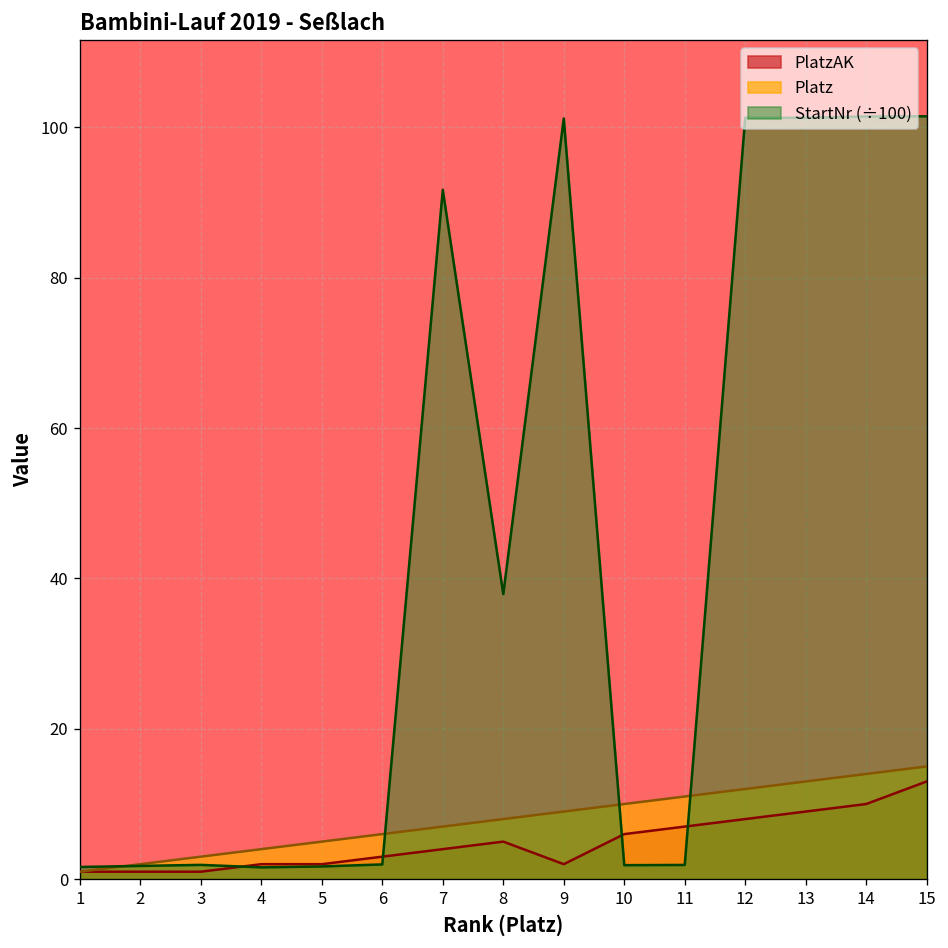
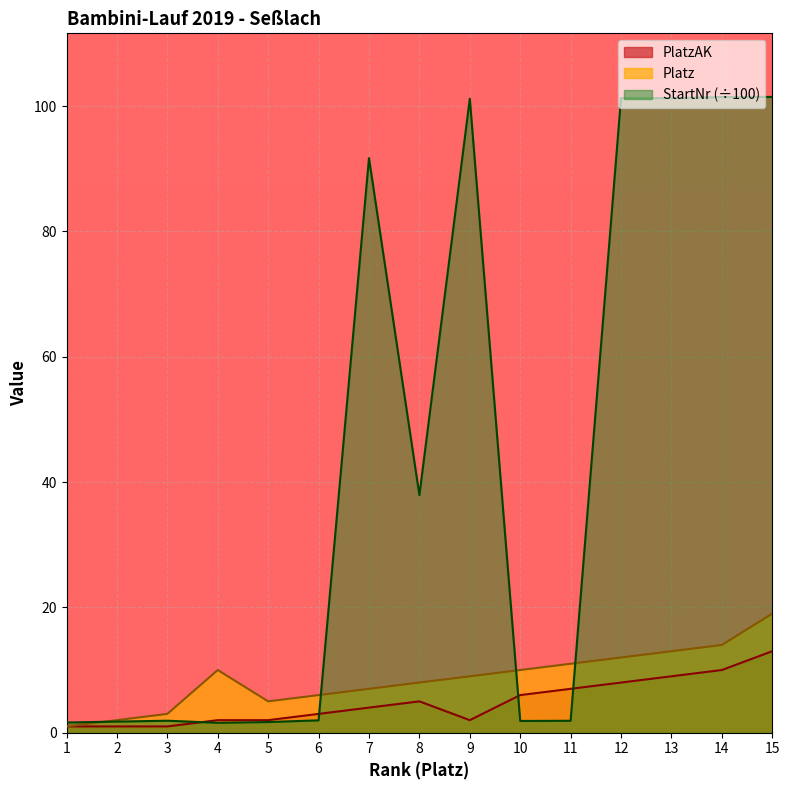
  {
    "PlatzAK": {
      "2": 1,
      "3": 1,
      "4": 2,
      "6": 3,
      "7": 4,
      "8": 5,
      "9": 2,
      "10": 6,
      "11": 7,
      "12": 8,
      "13": 9,
      "14": 10,
      "15": 13
    },
    "Platz": {
      "3": 3,
-     "4": 4,
+     "4": 10,
      "5": 5,
      "6": 6,
      "7": 7,
      "8": 8,
      "9": 9,
      "10": 10,
      "11": 11,
      "12": 12,
      "13": 13,
      "14": 14,
-     "15": 15
+     "15": 19
    },
    "StartNr (÷100)": {
      "1": 2,
      "3": 2,
      "4": 2,
      "6": 2,
      "7": 92,
      "8": 38,
      "9": 101,
      "10": 2,
      "11": 2,
      "15": 101
    }
  }
